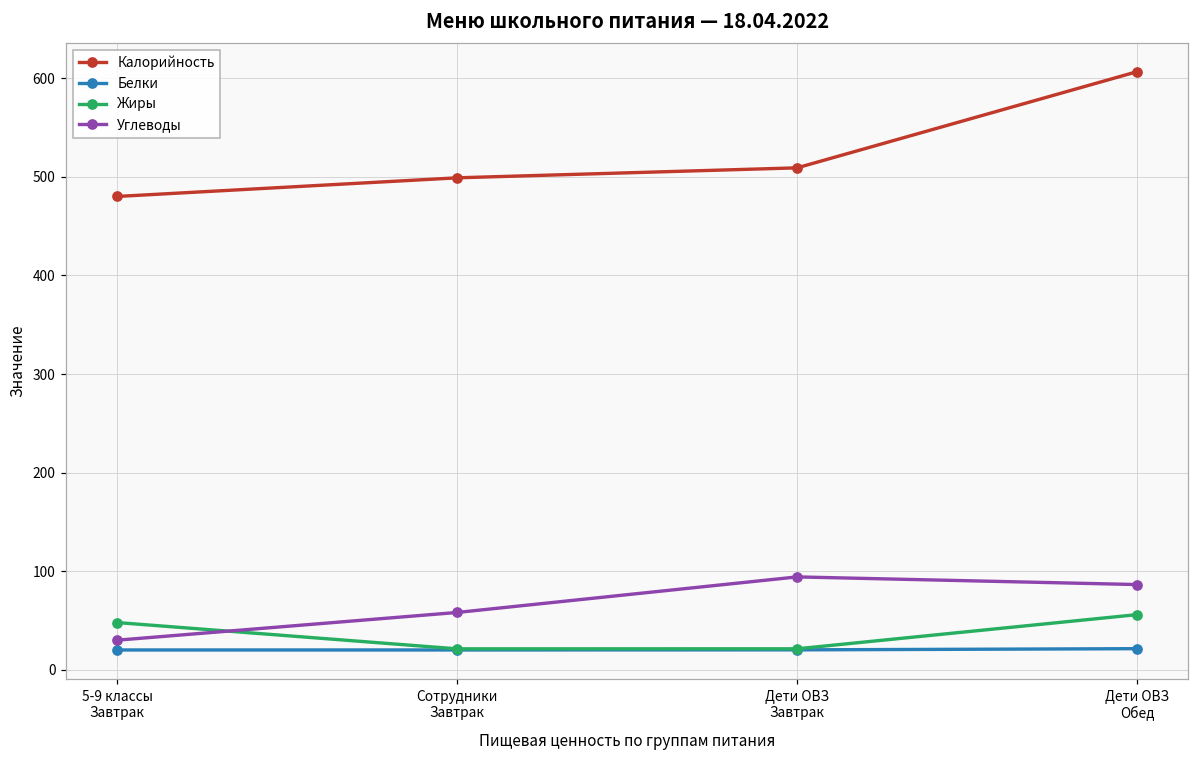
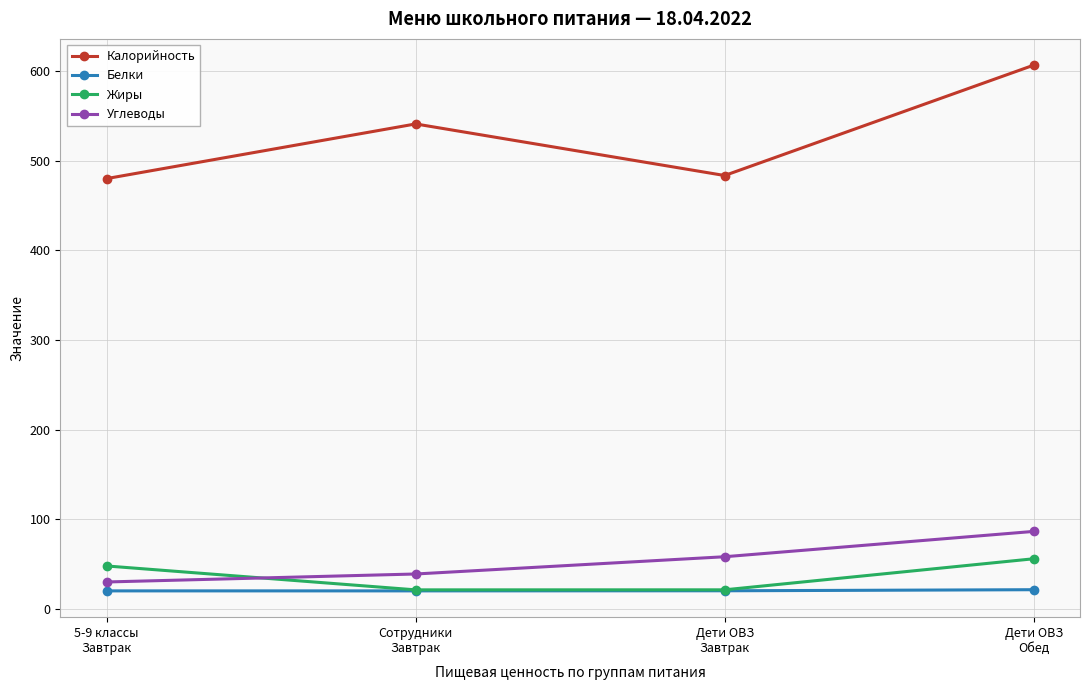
  {
    "Калорийность": {
      "5-9 классы Завтрак": 480,
-     "Сотрудники Завтрак": 500,
-     "Дети ОВЗ Завтрак": 510,
+     "Сотрудники Завтрак": 540,
+     "Дети ОВЗ Завтрак": 480,
      "Дети ОВЗ Обед": 610
    },
    "Белки": {
      "5-9 классы Завтрак": 20,
      "Дети ОВЗ Обед": 20
    },
    "Жиры": {
      "5-9 классы Завтрак": 50,
      "Дети ОВЗ Обед": 60
    },
    "Углеводы": {
      "5-9 классы Завтрак": 30,
-     "Сотрудники Завтрак": 60,
-     "Дети ОВЗ Завтрак": 90,
+     "Сотрудники Завтрак": 40,
+     "Дети ОВЗ Завтрак": 60,
      "Дети ОВЗ Обед": 90
    }
  }
